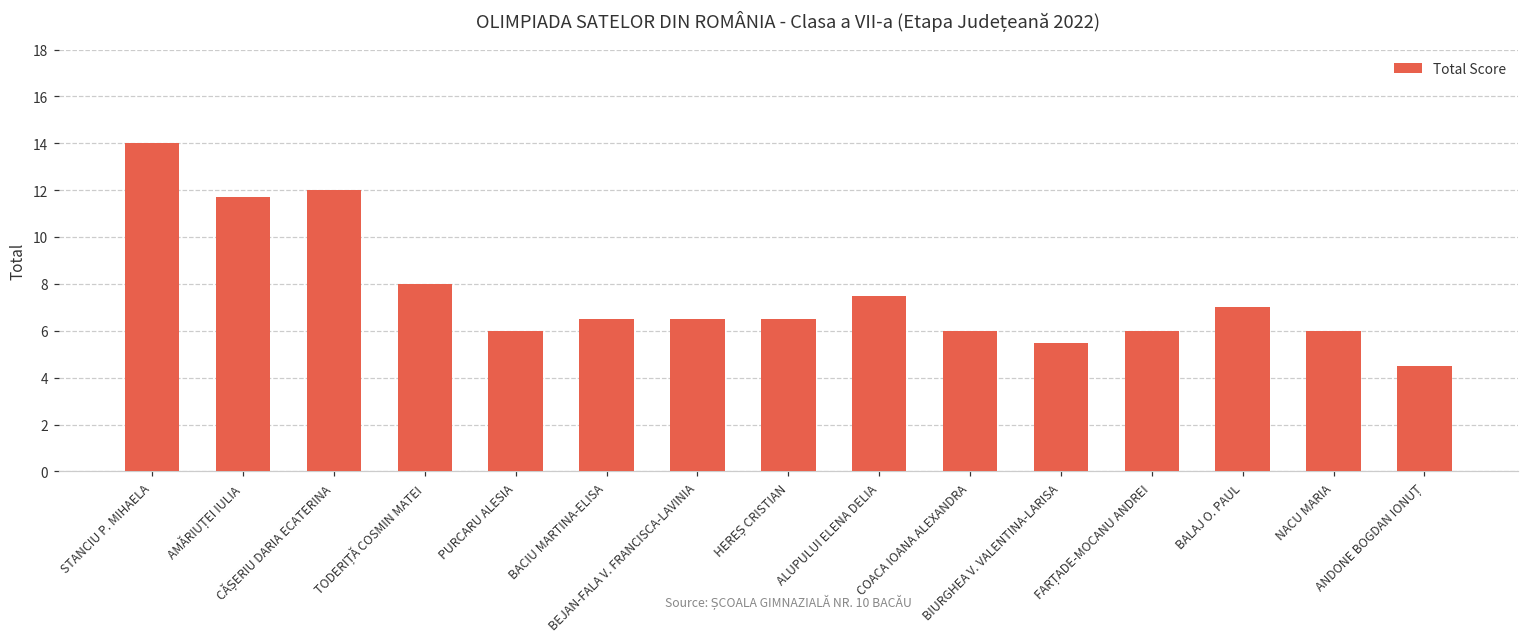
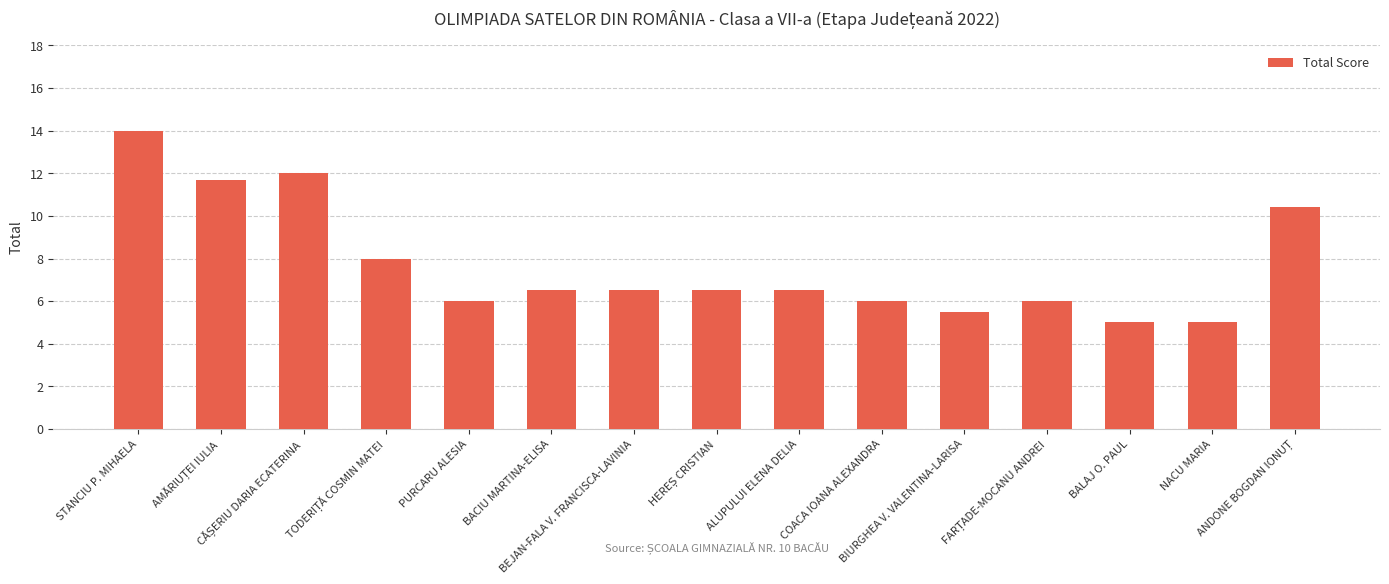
  {
    "STANCIU P. MIHAELA": 14.0,
    "AMĂRIUȚEI IULIA": 11.7,
    "CĂȘERIU DARIA ECATERINA": 12.0,
    "TODERIȚĂ COSMIN MATEI": 8.0,
    "PURCARU ALESIA": 6.0,
    "BACIU MARTINA-ELISA": 6.5,
    "BEJAN-FALA V. FRANCISCA-LAVINIA": 6.5,
    "HEREȘ CRISTIAN": 6.5,
-   "ALUPULUI ELENA DELIA": 7.5,
+   "ALUPULUI ELENA DELIA": 6.5,
    "COACA IOANA ALEXANDRA": 6.0,
    "BIURGHEA V. VALENTINA-LARISA": 5.5,
    "FARȚADE-MOCANU ANDREI": 6.0,
-   "BALAJ O. PAUL": 7,
-   "NACU MARIA": 6,
-   "ANDONE BOGDAN IONUȚ": 4.5
+   "BALAJ O. PAUL": 5,
+   "NACU MARIA": 5,
+   "ANDONE BOGDAN IONUȚ": 10.4
  }
